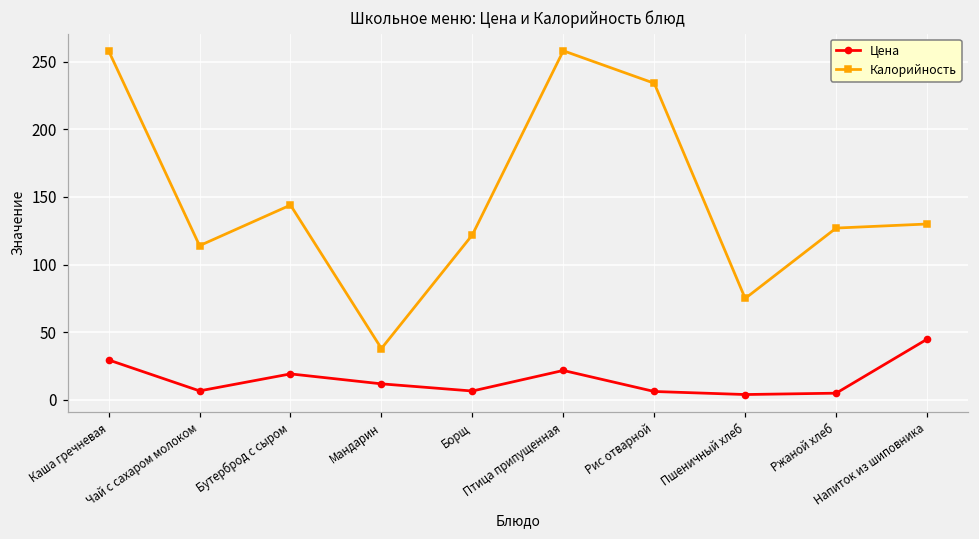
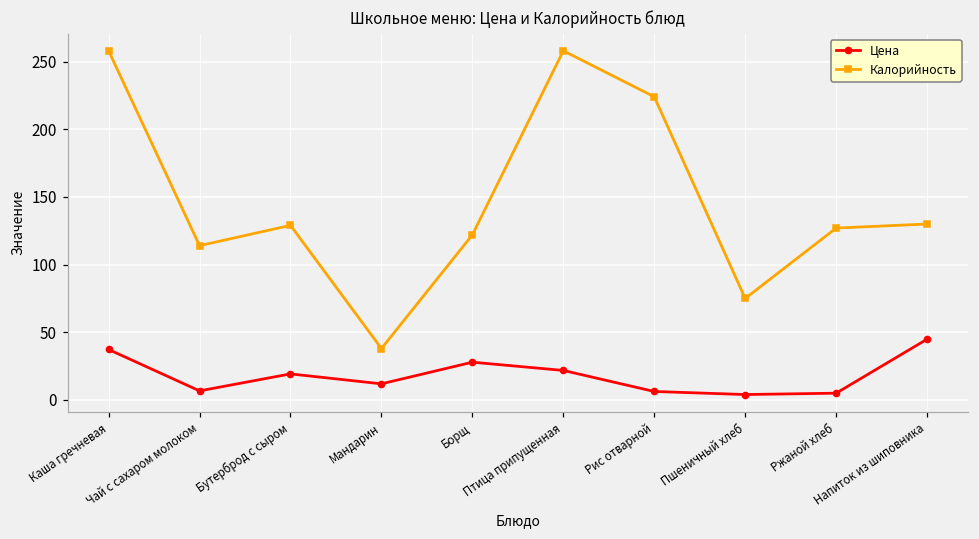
  {
    "Цена": {
-     "Каша гречневая": 30,
+     "Каша гречневая": 37,
      "Чай с сахаром молоком": 7,
      "Бутерброд с сыром": 19,
      "Мандарин": 12,
-     "Борщ": 7,
+     "Борщ": 28,
      "Птица припущенная": 22,
      "Рис отварной": 6,
      "Пшеничный хлеб": 4,
      "Ржаной хлеб": 5,
      "Напиток из шиповника": 45
    },
    "Калорийность": {
      "Каша гречневая": 258,
      "Чай с сахаром молоком": 114,
-     "Бутерброд с сыром": 144,
+     "Бутерброд с сыром": 129,
      "Мандарин": 38,
      "Борщ": 122,
      "Птица припущенная": 258,
-     "Рис отварной": 234,
+     "Рис отварной": 224,
      "Пшеничный хлеб": 75,
      "Ржаной хлеб": 127,
      "Напиток из шиповника": 130
    }
  }
